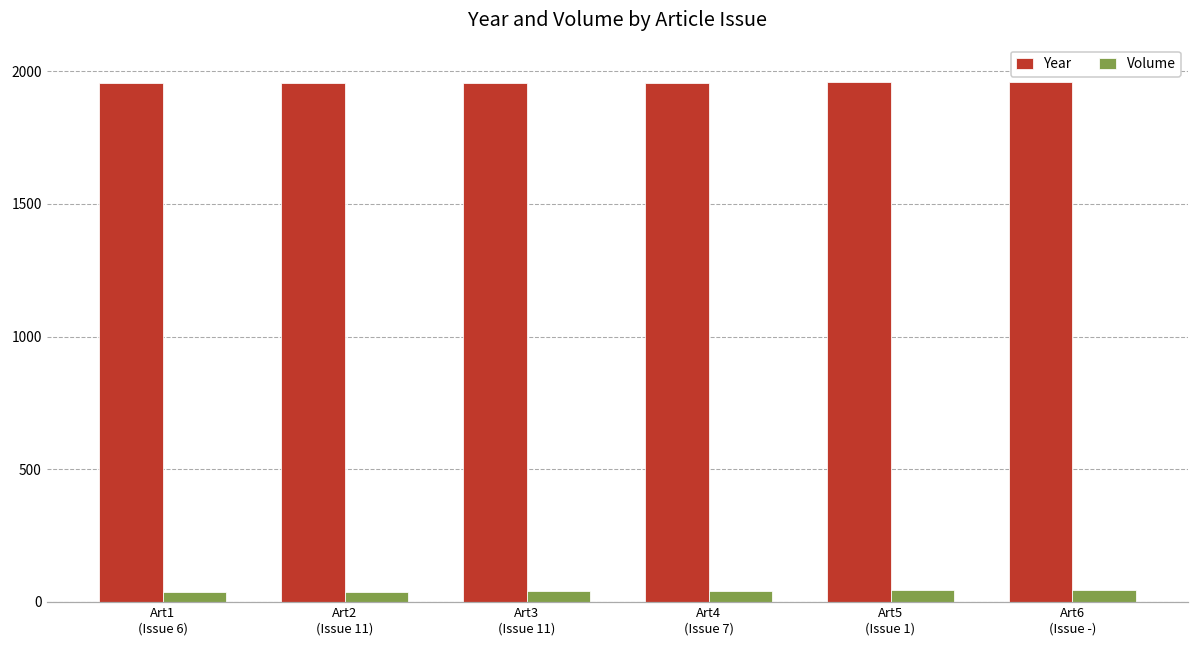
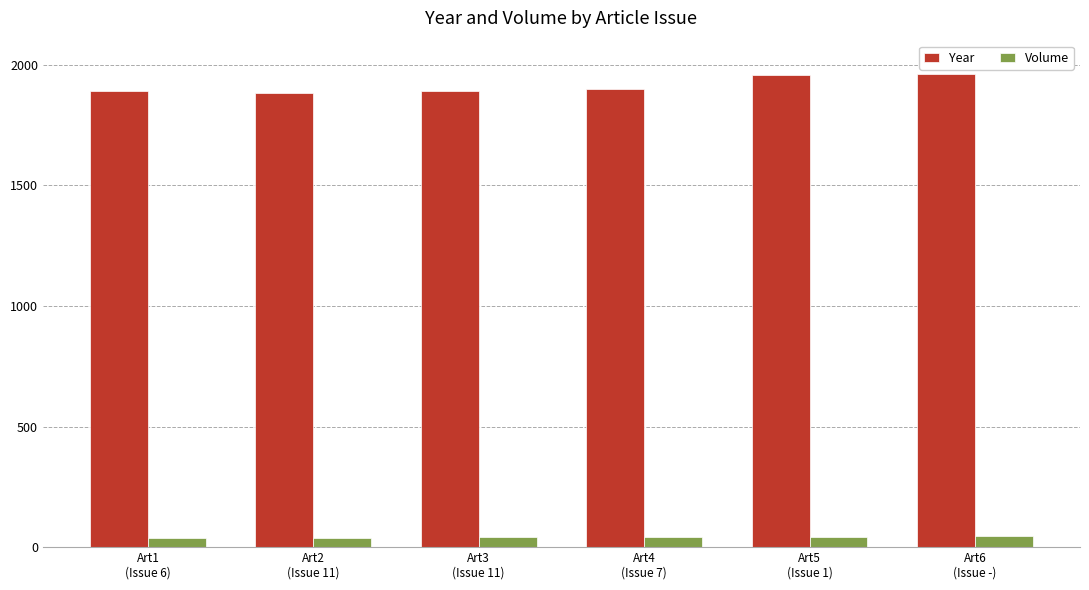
  {
    "Year": {
-     "Art1 (Issue 6)": 1950,
-     "Art2 (Issue 11)": 1960,
-     "Art3 (Issue 11)": 1960,
-     "Art4 (Issue 7)": 1960,
+     "Art1 (Issue 6)": 1890,
+     "Art2 (Issue 11)": 1880,
+     "Art3 (Issue 11)": 1890,
+     "Art4 (Issue 7)": 1900,
      "Art5 (Issue 1)": 1960,
      "Art6 (Issue -)": 1960
    },
    "Volume": {
      "Art1 (Issue 6)": 40,
      "Art2 (Issue 11)": 40,
      "Art3 (Issue 11)": 40,
      "Art4 (Issue 7)": 40,
      "Art5 (Issue 1)": 40,
      "Art6 (Issue -)": 50
    }
  }
